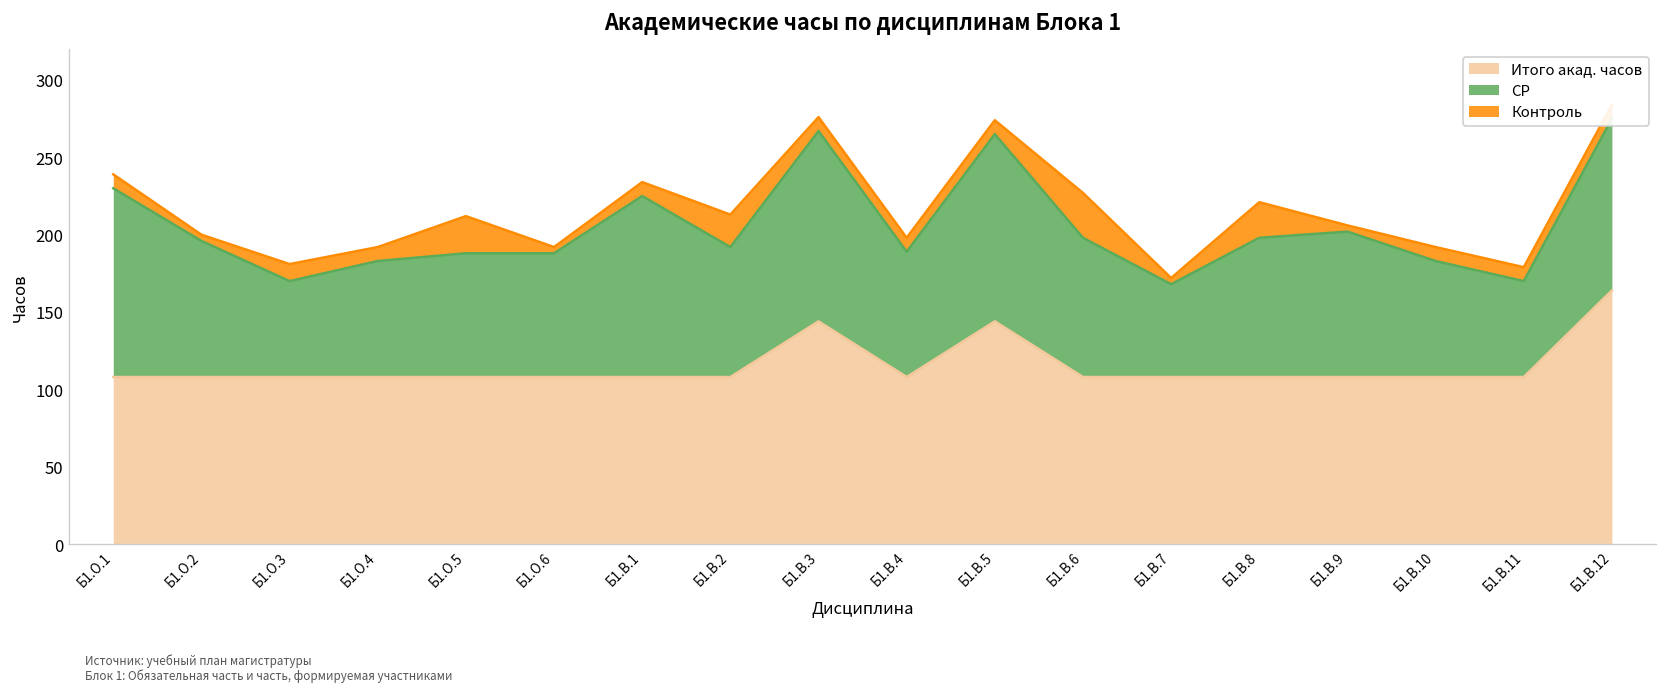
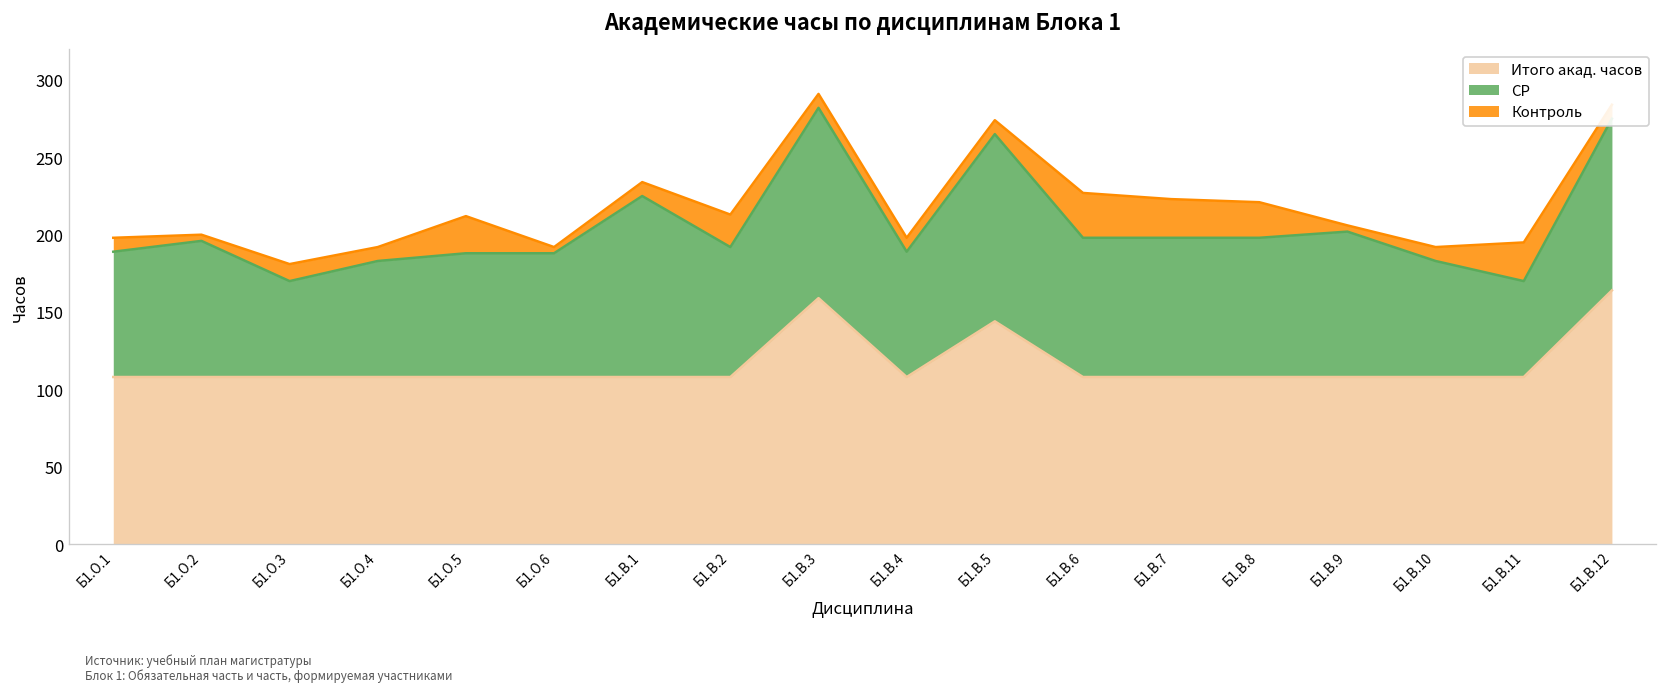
  {
    "Итого акад. часов": {
      "Б1.О.1": 108,
      "Б1.О.2": 108,
      "Б1.О.3": 108,
      "Б1.О.4": 108,
      "Б1.О.5": 108,
      "Б1.О.6": 108,
      "Б1.В.1": 108,
      "Б1.В.2": 108,
-     "Б1.В.3": 144,
+     "Б1.В.3": 159,
      "Б1.В.4": 108,
      "Б1.В.5": 144,
      "Б1.В.6": 108,
      "Б1.В.7": 108,
      "Б1.В.8": 108,
      "Б1.В.9": 108,
      "Б1.В.10": 108,
      "Б1.В.11": 108,
      "Б1.В.12": 164
    },
    "СР": {
-     "Б1.О.1": 122,
+     "Б1.О.1": 81,
      "Б1.О.2": 88,
      "Б1.О.3": 62,
      "Б1.О.4": 75,
      "Б1.О.5": 80,
      "Б1.О.6": 80,
      "Б1.В.1": 117,
      "Б1.В.2": 84,
      "Б1.В.3": 123,
      "Б1.В.4": 81,
      "Б1.В.5": 121,
      "Б1.В.6": 90,
-     "Б1.В.7": 60,
+     "Б1.В.7": 90,
      "Б1.В.8": 90,
      "Б1.В.9": 94,
      "Б1.В.10": 75,
      "Б1.В.11": 62
    },
    "Контроль": {
      "Б1.О.1": 9,
      "Б1.О.2": 4,
      "Б1.О.3": 11,
      "Б1.О.4": 9,
      "Б1.О.5": 24,
      "Б1.О.6": 4,
      "Б1.В.1": 9,
      "Б1.В.2": 21,
      "Б1.В.3": 9,
      "Б1.В.4": 9,
      "Б1.В.5": 9,
      "Б1.В.6": 29,
-     "Б1.В.7": 4,
+     "Б1.В.7": 25,
      "Б1.В.8": 23,
      "Б1.В.9": 4,
      "Б1.В.10": 9,
-     "Б1.В.11": 9
+     "Б1.В.11": 25
    }
  }
